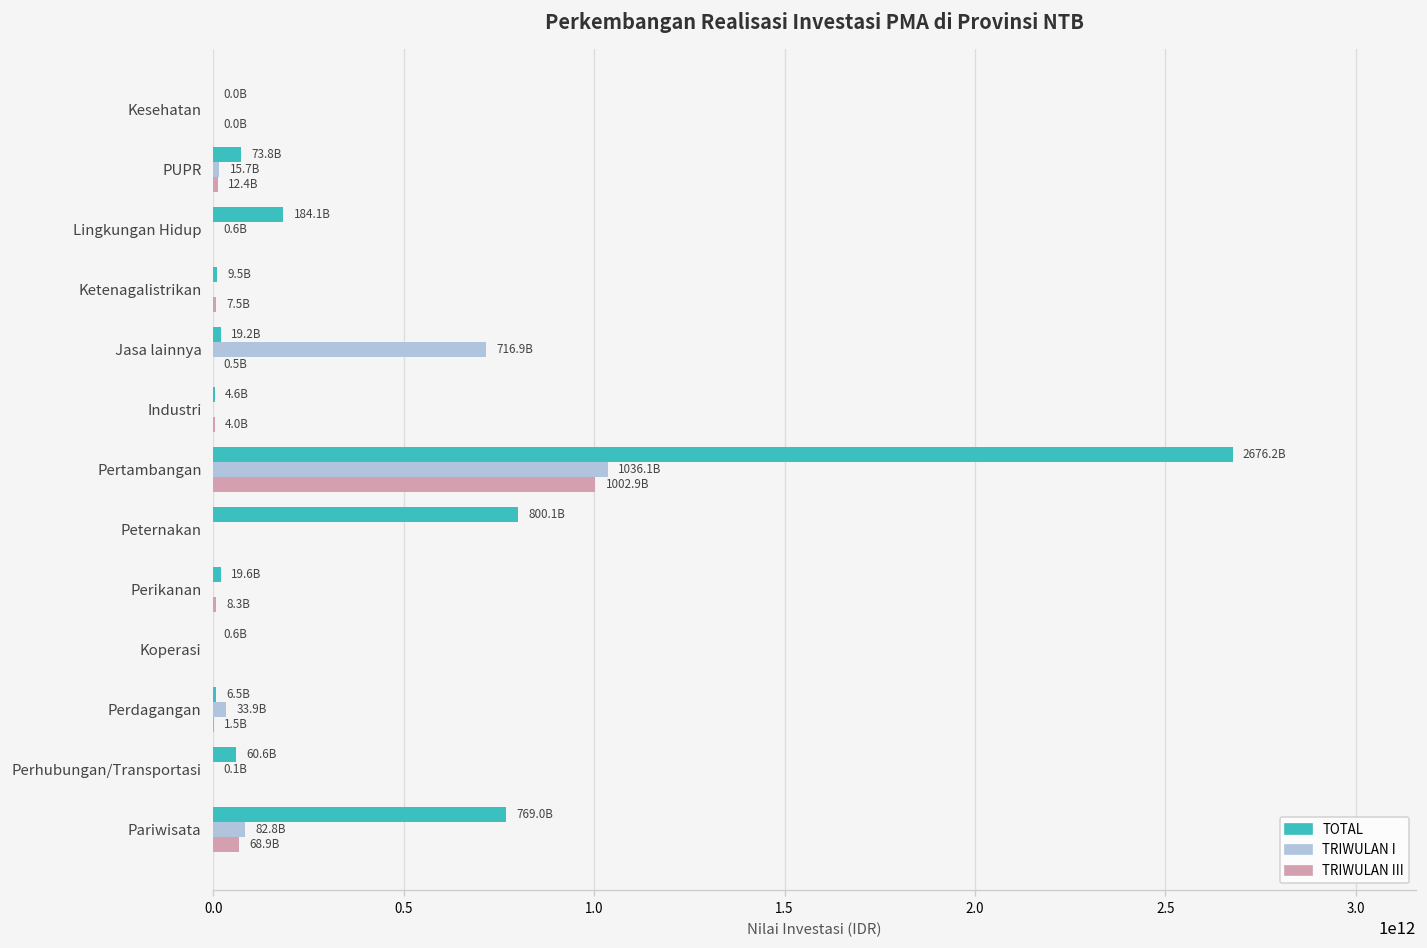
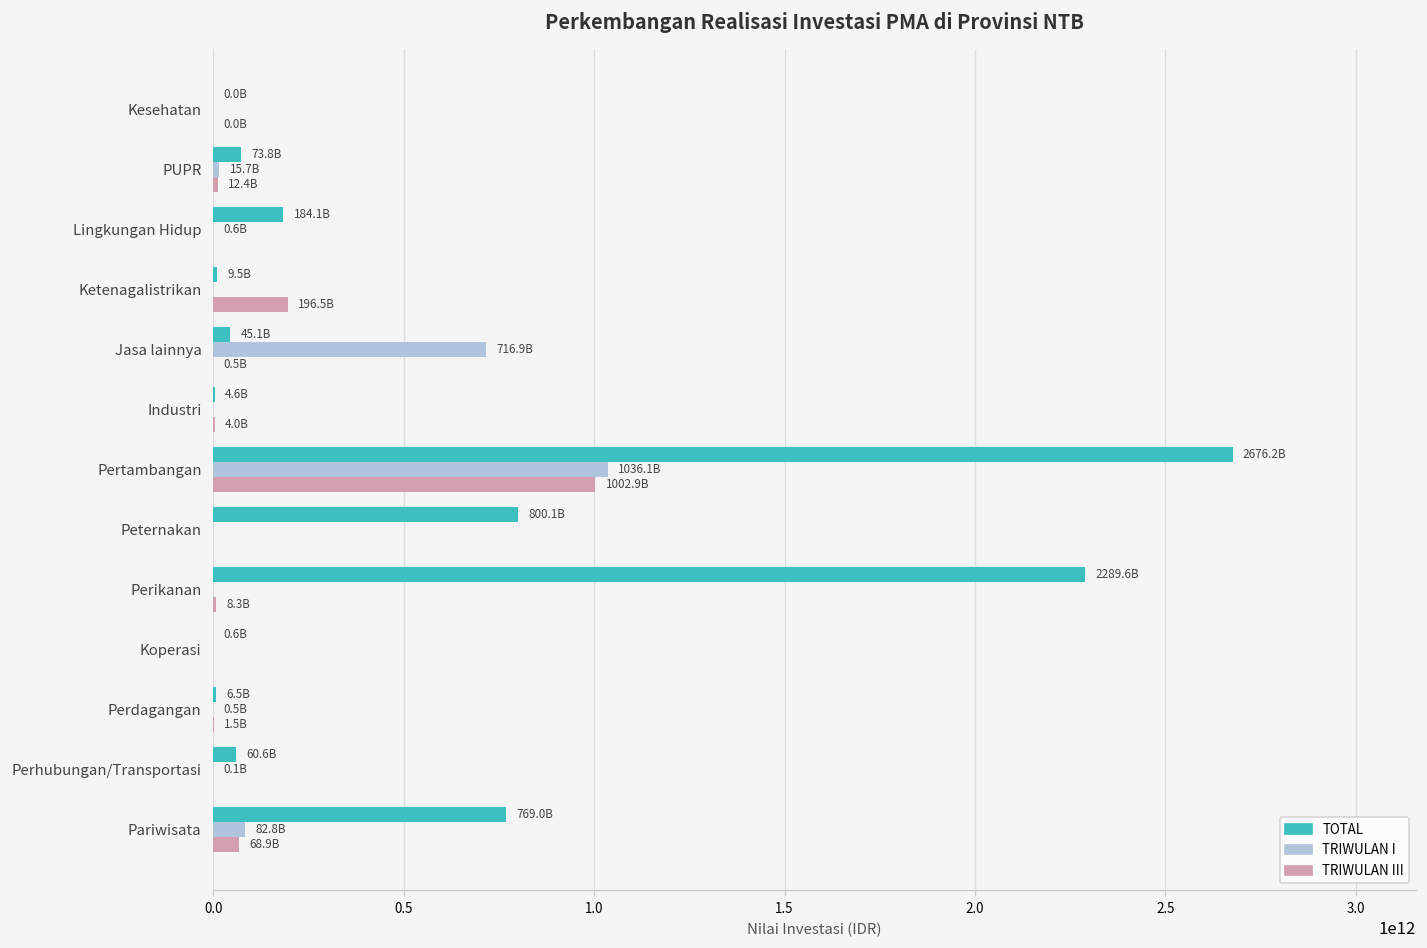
  {
    "TOTAL": {
      "PUPR": "73.8B",
      "Lingkungan Hidup": "184.1B",
      "Ketenagalistrikan": "9.5B",
-     "Jasa lainnya": "19.2B",
+     "Jasa lainnya": "45.1B",
      "Industri": "4.6B",
      "Pertambangan": "2676.2B",
      "Peternakan": "800.1B",
-     "Perikanan": "19.6B",
+     "Perikanan": "2289.6B",
      "Koperasi": "0.6B",
      "Perdagangan": "6.5B",
      "Perhubungan/Transportasi": "60.6B",
      "Pariwisata": "769.0B"
    },
    "TRIWULAN I": {
      "Kesehatan": "0.0B",
      "PUPR": "15.7B",
      "Lingkungan Hidup": "0.6B",
      "Jasa lainnya": "716.9B",
      "Pertambangan": "1036.1B",
-     "Perdagangan": "33.9B",
+     "Perdagangan": "0.5B",
      "Perhubungan/Transportasi": "0.1B",
      "Pariwisata": "82.8B"
    },
    "TRIWULAN III": {
      "PUPR": "12.4B",
-     "Ketenagalistrikan": "7.5B",
+     "Ketenagalistrikan": "196.5B",
      "Jasa lainnya": "0.5B",
      "Industri": "4.0B",
      "Pertambangan": "1002.9B",
      "Perikanan": "8.3B",
      "Perdagangan": "1.5B",
      "Pariwisata": "68.9B"
    }
  }
